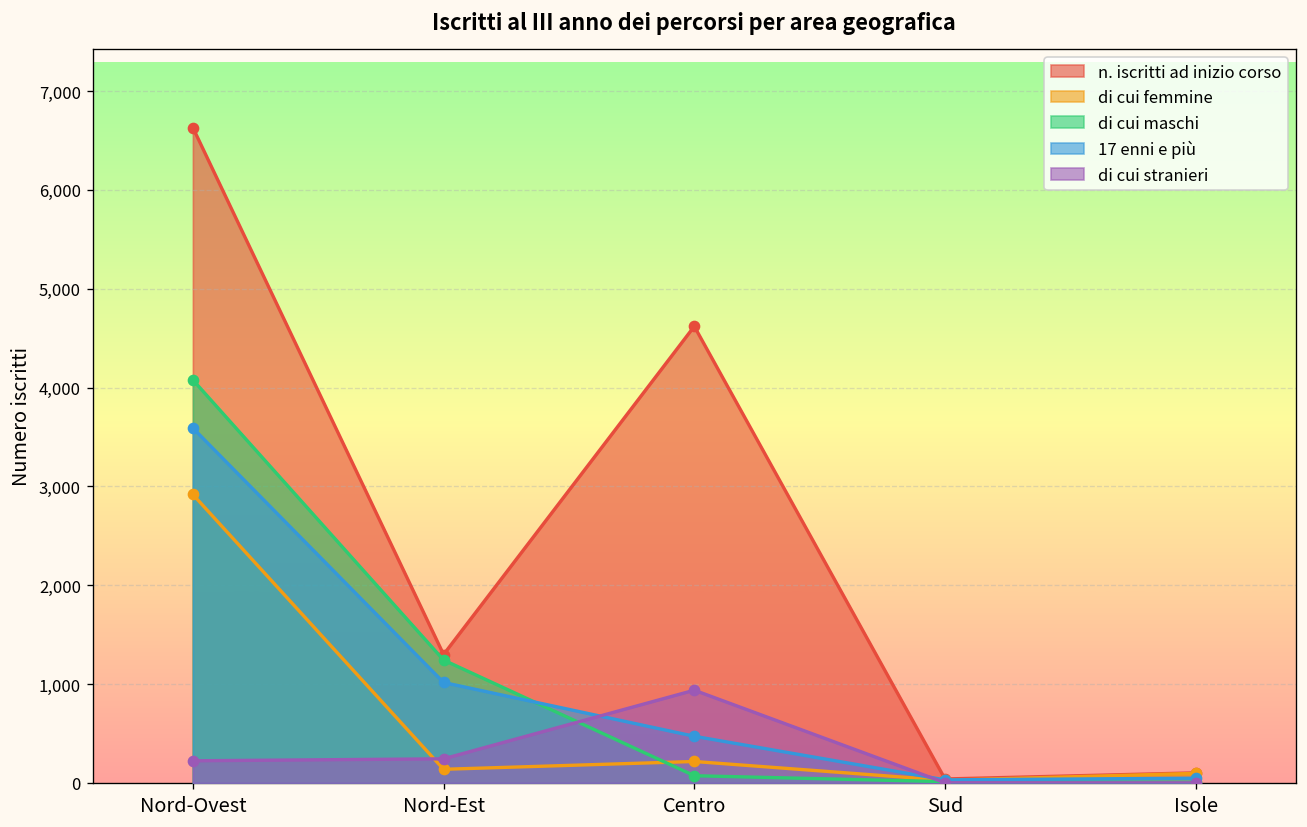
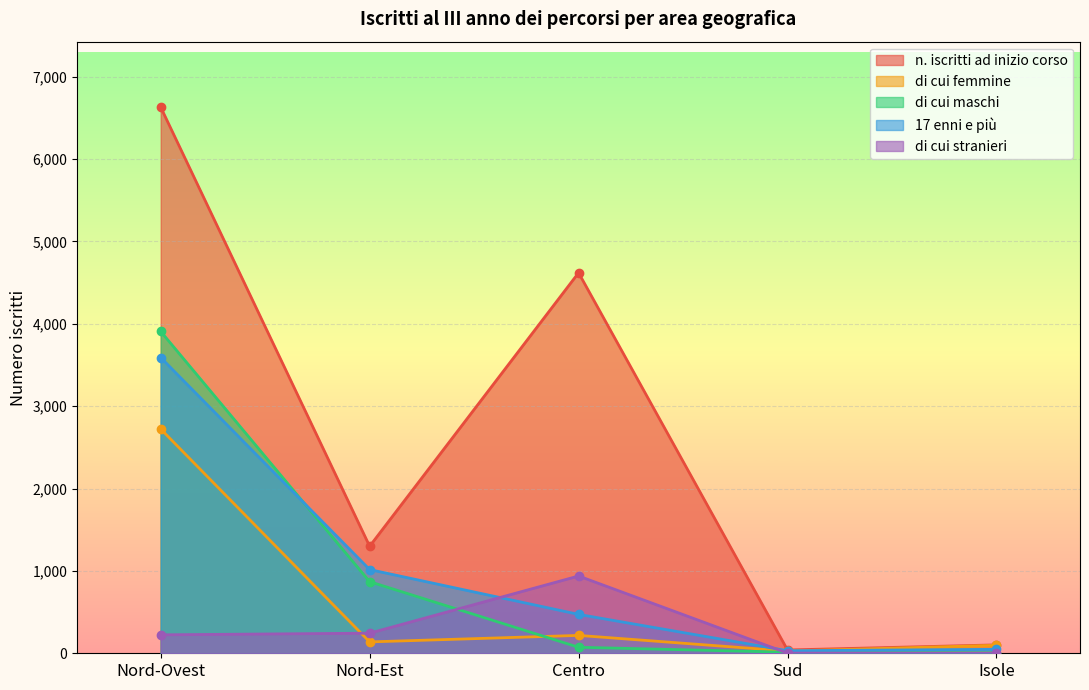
  {
    "n. iscritti ad inizio corso": {
      "Nord-Ovest": "6,600",
      "Nord-Est": "1,300",
      "Centro": "4,600"
    },
    "di cui femmine": {
-     "Nord-Ovest": "2,900",
+     "Nord-Ovest": "2,700",
      "Nord-Est": "100",
      "Centro": "200"
    },
    "di cui maschi": {
-     "Nord-Ovest": "4,100",
-     "Nord-Est": "1,200",
+     "Nord-Ovest": "3,900",
+     "Nord-Est": "900",
      "Centro": "100"
    },
    "17 enni e più": {
      "Nord-Ovest": "3,600",
      "Nord-Est": "1,000",
      "Centro": "500",
      "Isole": "0"
    },
    "di cui stranieri": {
      "Nord-Ovest": "200",
      "Nord-Est": "200",
      "Centro": "900"
    }
  }
